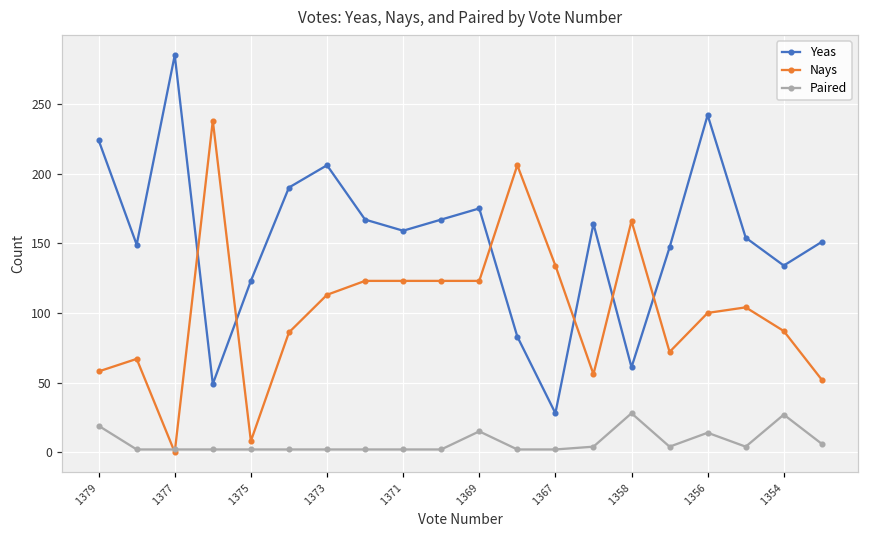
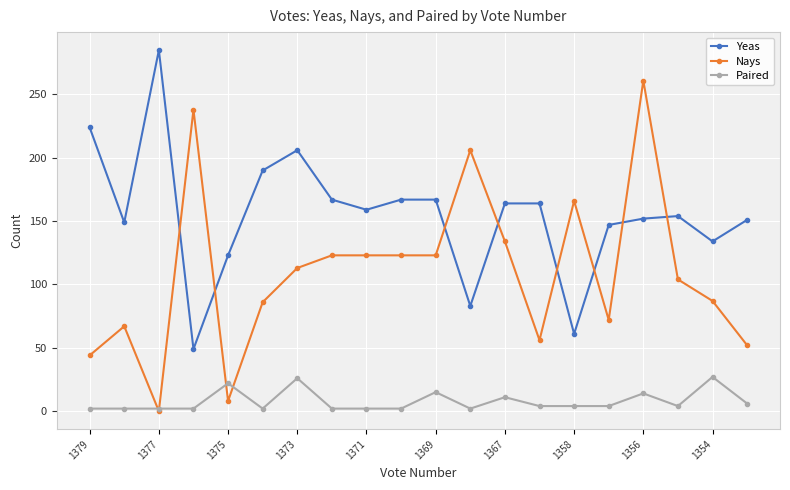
  {
    "Yeas": {
      "1379": 224,
      "1377": 285,
      "1375": 123,
      "1373": 206,
      "1371": 159,
-     "1369": 175,
-     "1367": 28,
+     "1369": 167,
+     "1367": 164,
      "1358": 61,
-     "1356": 242,
+     "1356": 152,
      "1354": 134
    },
    "Nays": {
-     "1379": 58,
+     "1379": 44,
      "1375": 8,
      "1373": 113,
      "1371": 123,
      "1369": 123,
      "1367": 134,
      "1358": 166,
-     "1356": 100,
+     "1356": 261,
      "1354": 87
    },
    "Paired": {
-     "1379": 19,
-     "1375": 2,
-     "1373": 2,
+     "1379": 2,
+     "1375": 22,
+     "1373": 26,
      "1371": 2,
      "1369": 15,
-     "1367": 2,
-     "1358": 28,
+     "1367": 11,
+     "1358": 4,
      "1356": 14,
      "1354": 27
    }
  }
